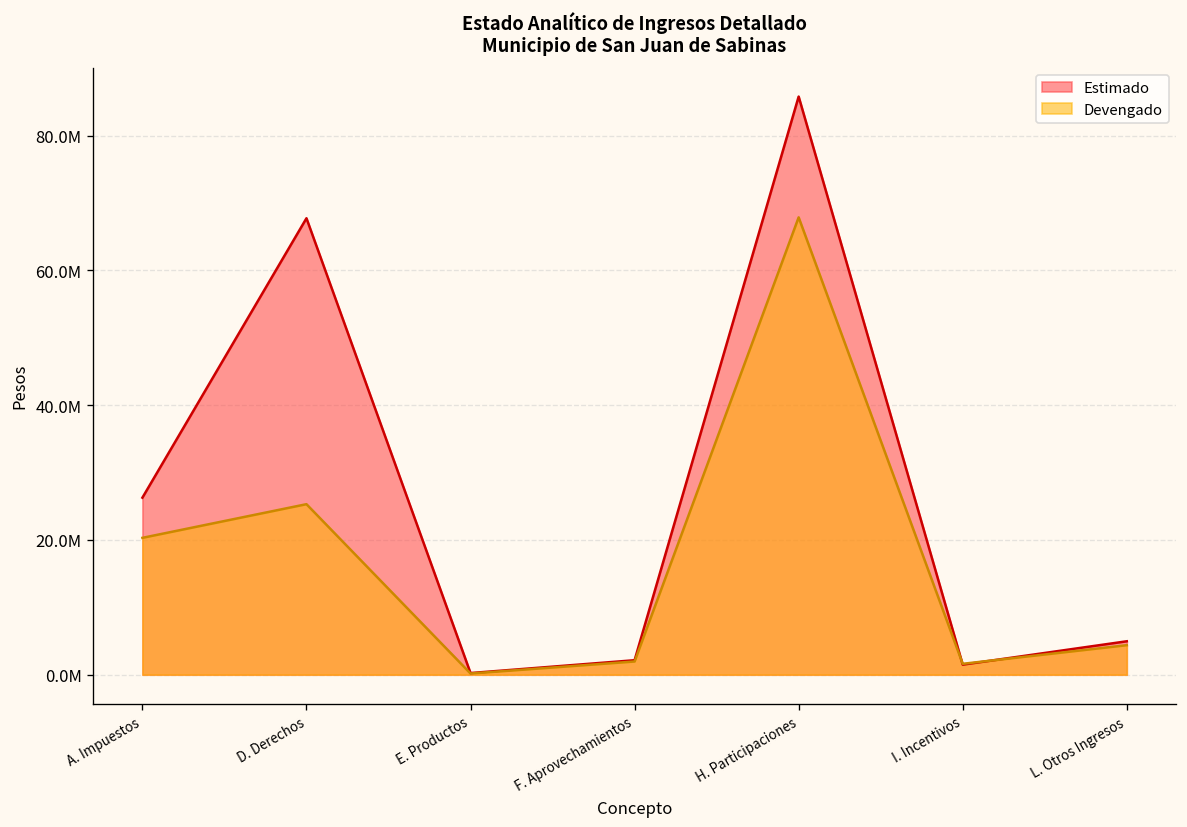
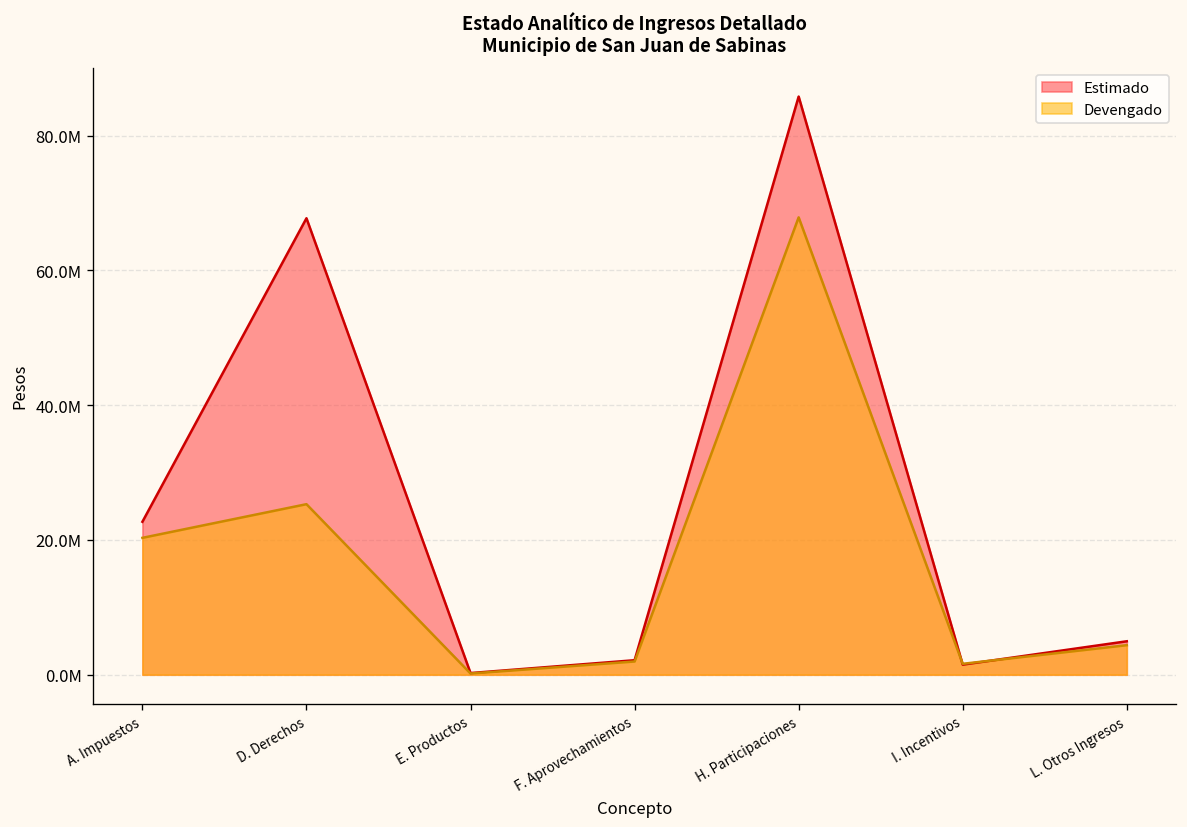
  {
    "Estimado": {
-     "A. Impuestos": 26000000,
+     "A. Impuestos": 23000000,
      "D. Derechos": 68000000,
      "H. Participaciones": 86000000,
      "L. Otros Ingresos": 5000000
    },
    "Devengado": {
      "A. Impuestos": 20000000,
      "D. Derechos": 25000000,
      "H. Participaciones": 68000000,
      "L. Otros Ingresos": 4000000
    }
  }
